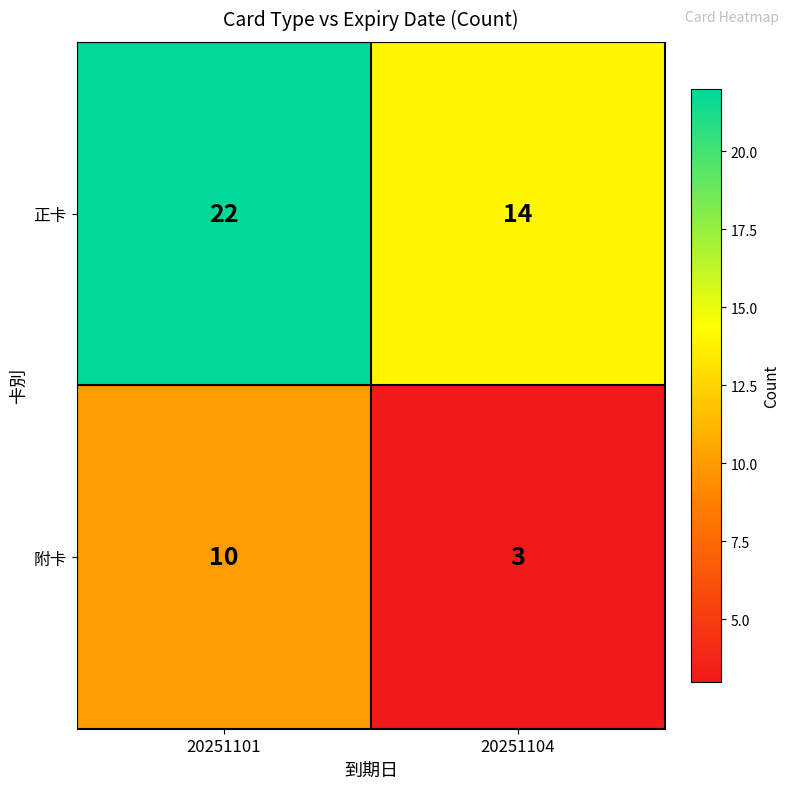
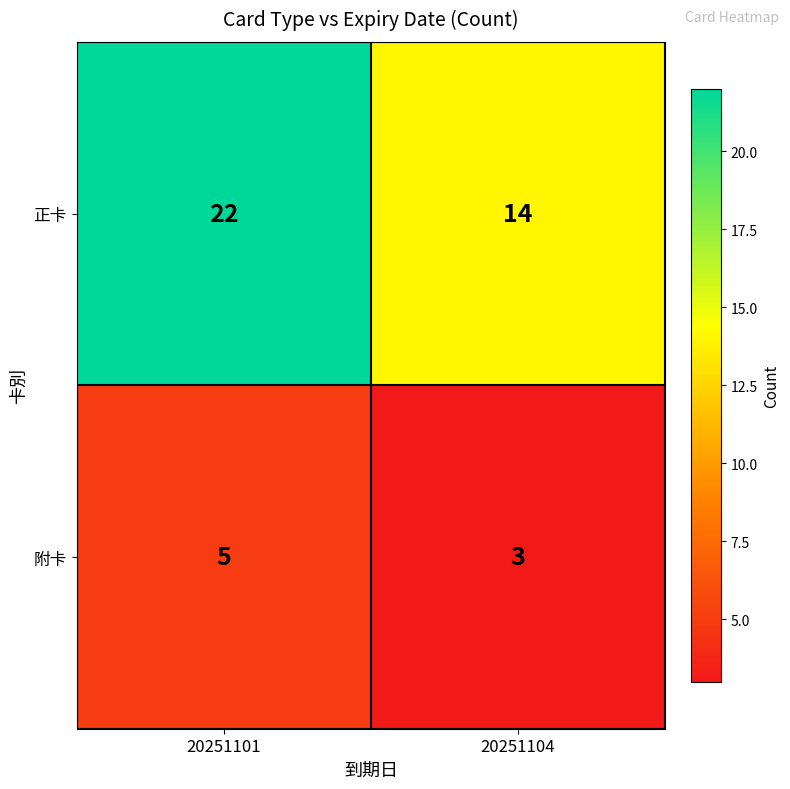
  {
    "正卡": {
      "20251101": 22,
      "20251104": 14
    },
    "附卡": {
-     "20251101": 10,
+     "20251101": 5,
      "20251104": 3
    }
  }
